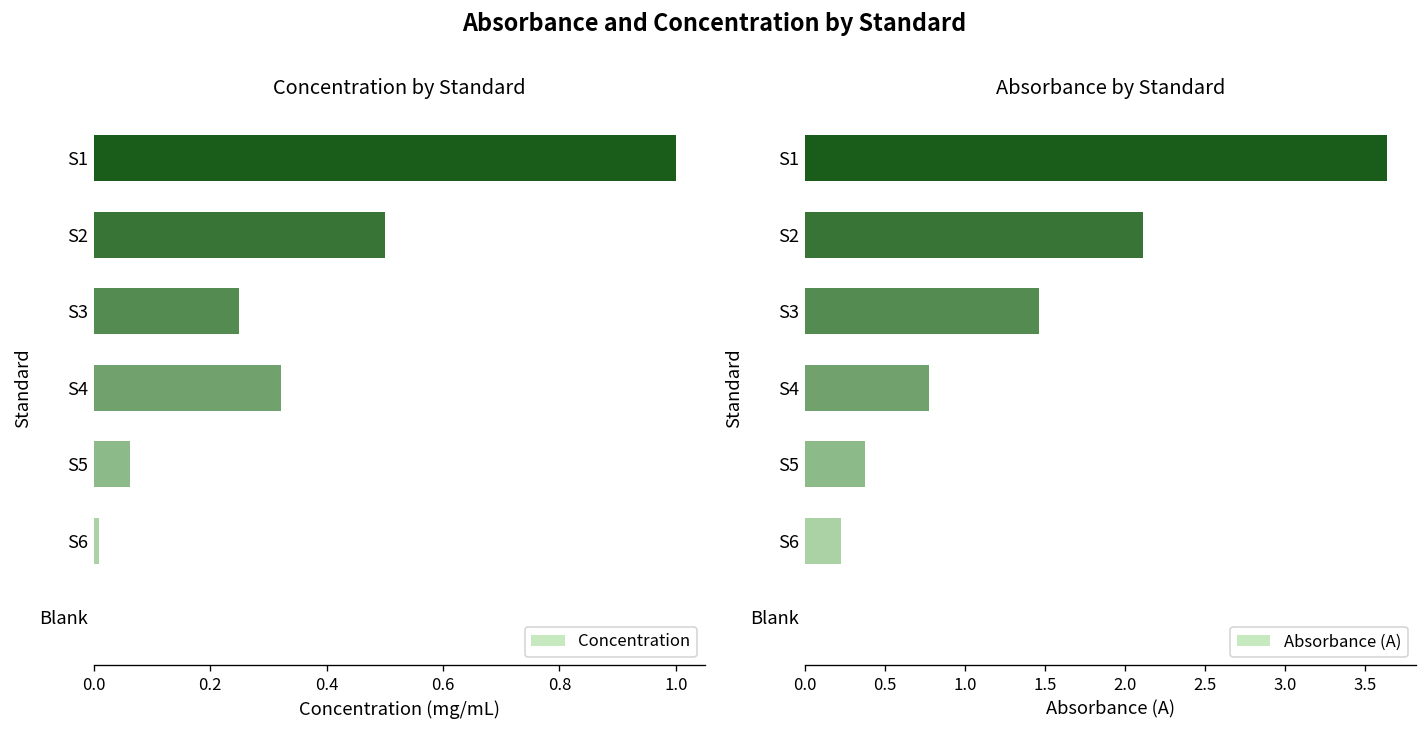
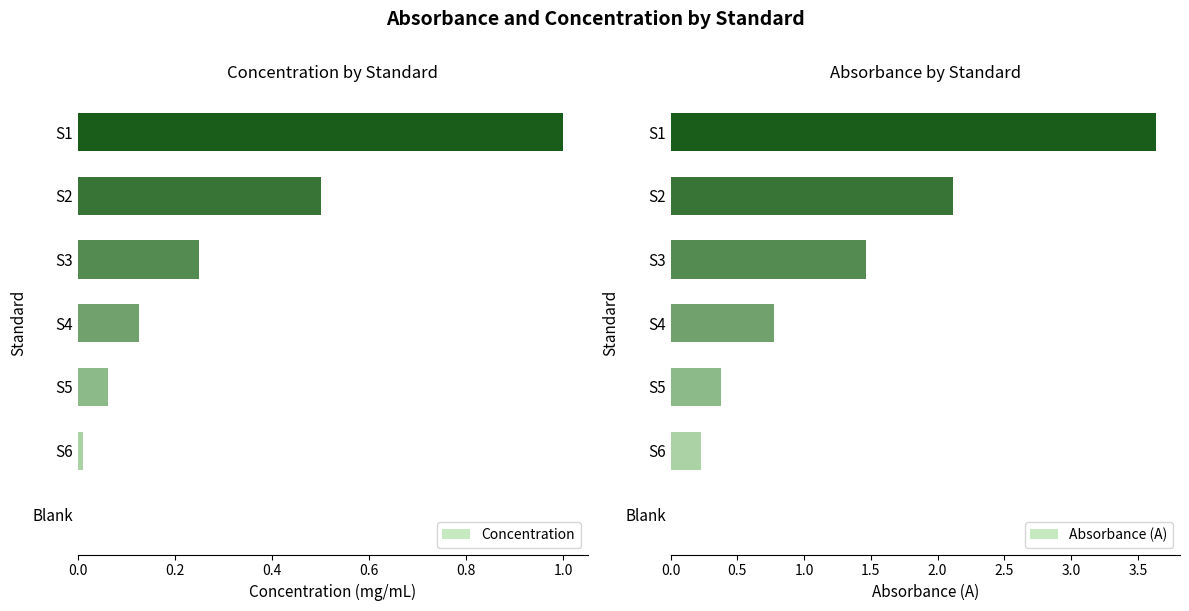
  {
    "Concentration by Standard": {
      "S1": 1.00,
      "S2": 0.50,
      "S3": 0.25,
-     "S4": 0.32,
+     "S4": 0.13,
      "S5": 0.06,
      "S6": 0.01,
      "Blank": 0.00
    },
    "Absorbance by Standard": {
      "S1": 3.63,
      "S2": 2.11,
      "S3": 1.46,
      "S4": 0.77,
      "S5": 0.38,
      "S6": 0.23,
      "Blank": 0.00
    }
  }
